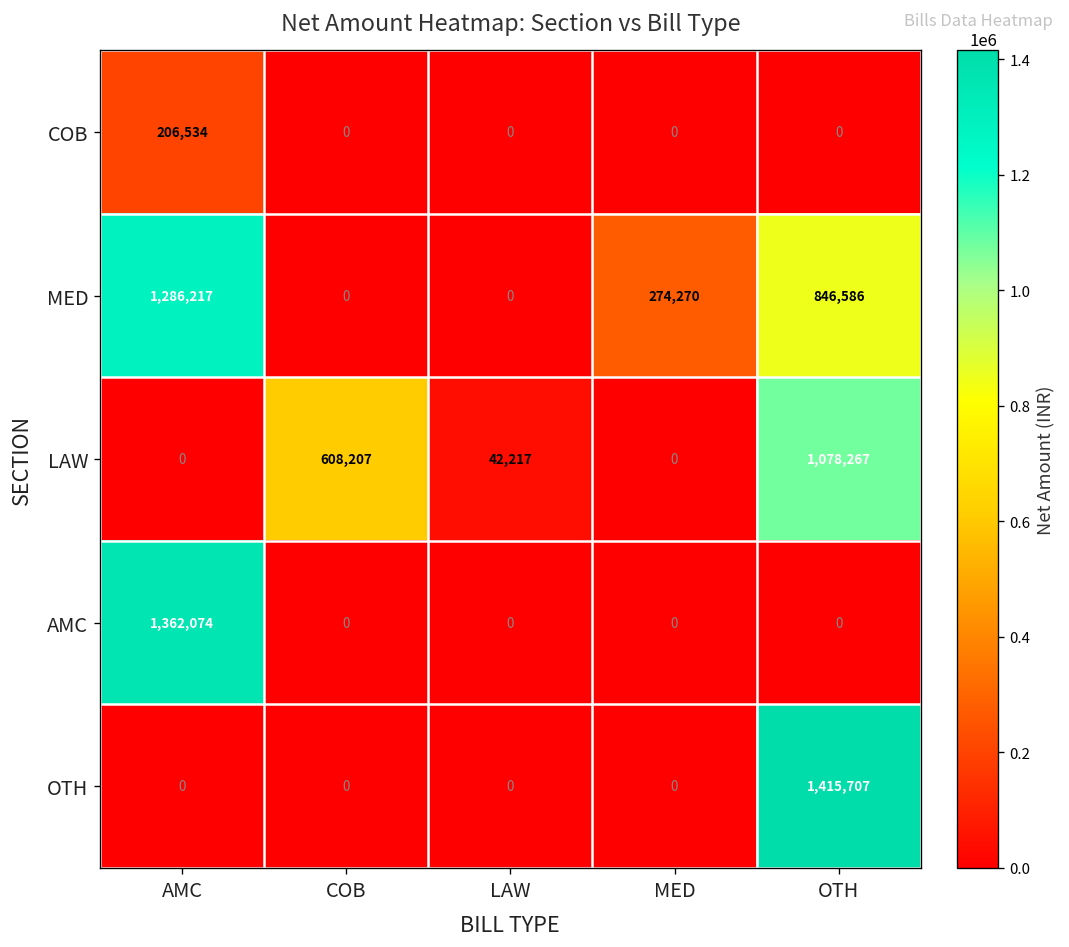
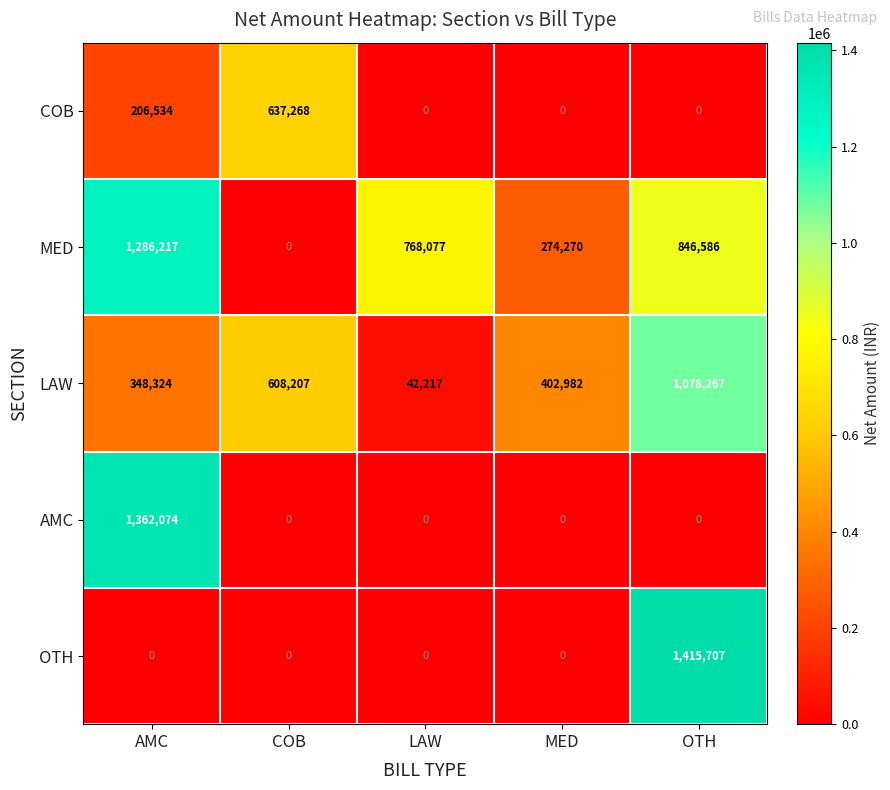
  {
    "COB": {
      "AMC": "206,534",
-     "COB": "0",
+     "COB": "637,268",
      "LAW": "0",
      "MED": "0",
      "OTH": "0"
    },
    "MED": {
      "AMC": "1,286,217",
      "COB": "0",
-     "LAW": "0",
+     "LAW": "768,077",
      "MED": "274,270",
      "OTH": "846,586"
    },
    "LAW": {
-     "AMC": "0",
+     "AMC": "348,324",
      "COB": "608,207",
      "LAW": "42,217",
-     "MED": "0",
+     "MED": "402,982",
      "OTH": "1,078,267"
    },
    "AMC": {
      "AMC": "1,362,074",
      "COB": "0",
      "LAW": "0",
      "MED": "0",
      "OTH": "0"
    },
    "OTH": {
      "AMC": "0",
      "COB": "0",
      "LAW": "0",
      "MED": "0",
      "OTH": "1,415,707"
    }
  }
